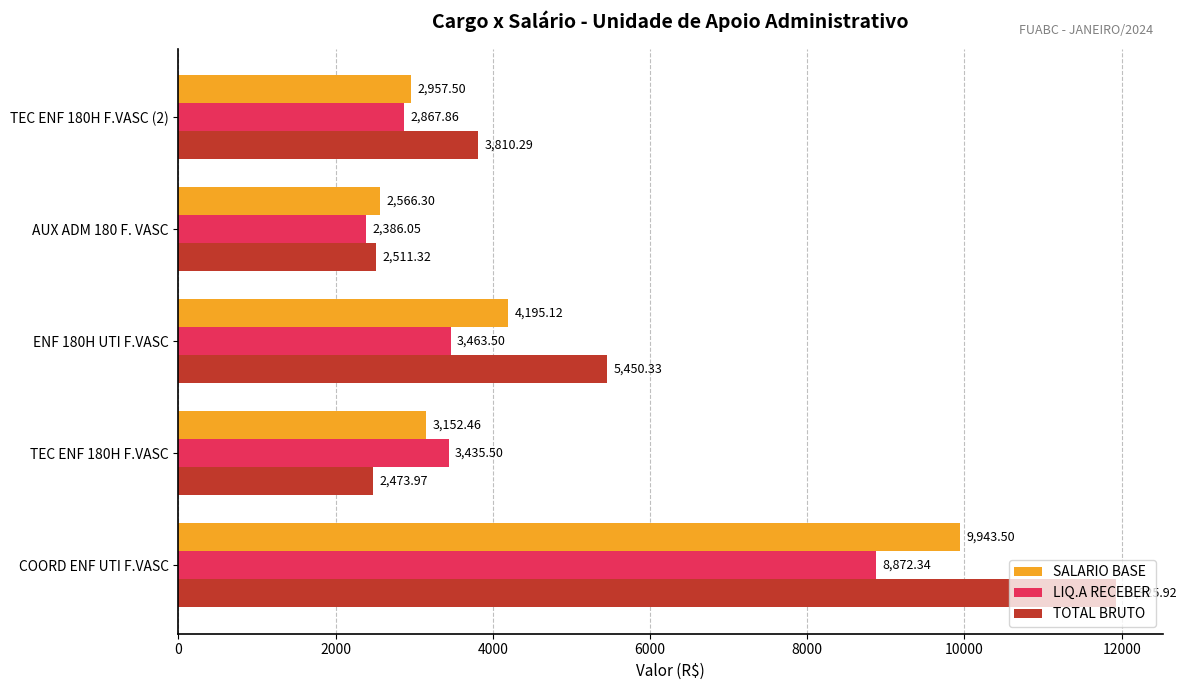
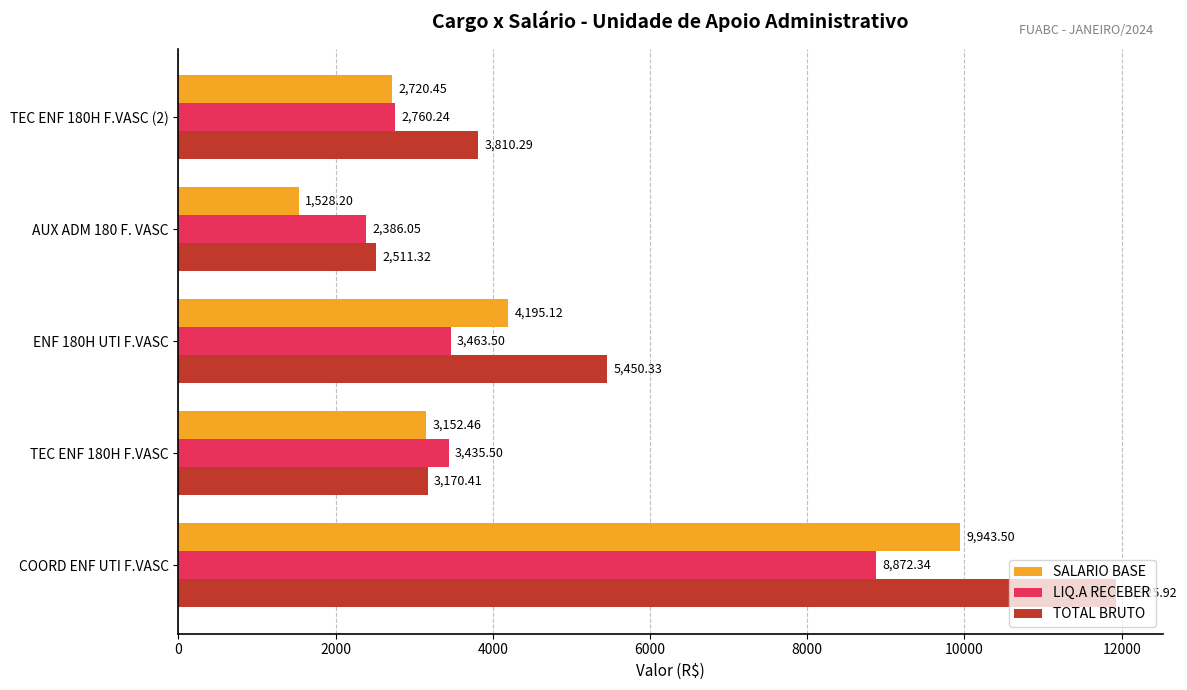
  {
    "SALARIO BASE": {
-     "TEC ENF 180H F.VASC (2)": "2,957.50",
-     "AUX ADM 180 F. VASC": "2,566.30",
+     "TEC ENF 180H F.VASC (2)": "2,720.45",
+     "AUX ADM 180 F. VASC": "1,528.20",
      "ENF 180H UTI F.VASC": "4,195.12",
      "TEC ENF 180H F.VASC": "3,152.46",
      "COORD ENF UTI F.VASC": "9,943.50"
    },
    "LIQ.A RECEBER": {
-     "TEC ENF 180H F.VASC (2)": "2,867.86",
+     "TEC ENF 180H F.VASC (2)": "2,760.24",
      "AUX ADM 180 F. VASC": "2,386.05",
      "ENF 180H UTI F.VASC": "3,463.50",
      "TEC ENF 180H F.VASC": "3,435.50",
      "COORD ENF UTI F.VASC": "8,872.34"
    },
    "TOTAL BRUTO": {
      "TEC ENF 180H F.VASC (2)": "3,810.29",
      "AUX ADM 180 F. VASC": "2,511.32",
      "ENF 180H UTI F.VASC": "5,450.33",
-     "TEC ENF 180H F.VASC": "2,473.97"
+     "TEC ENF 180H F.VASC": "3,170.41"
    }
  }
